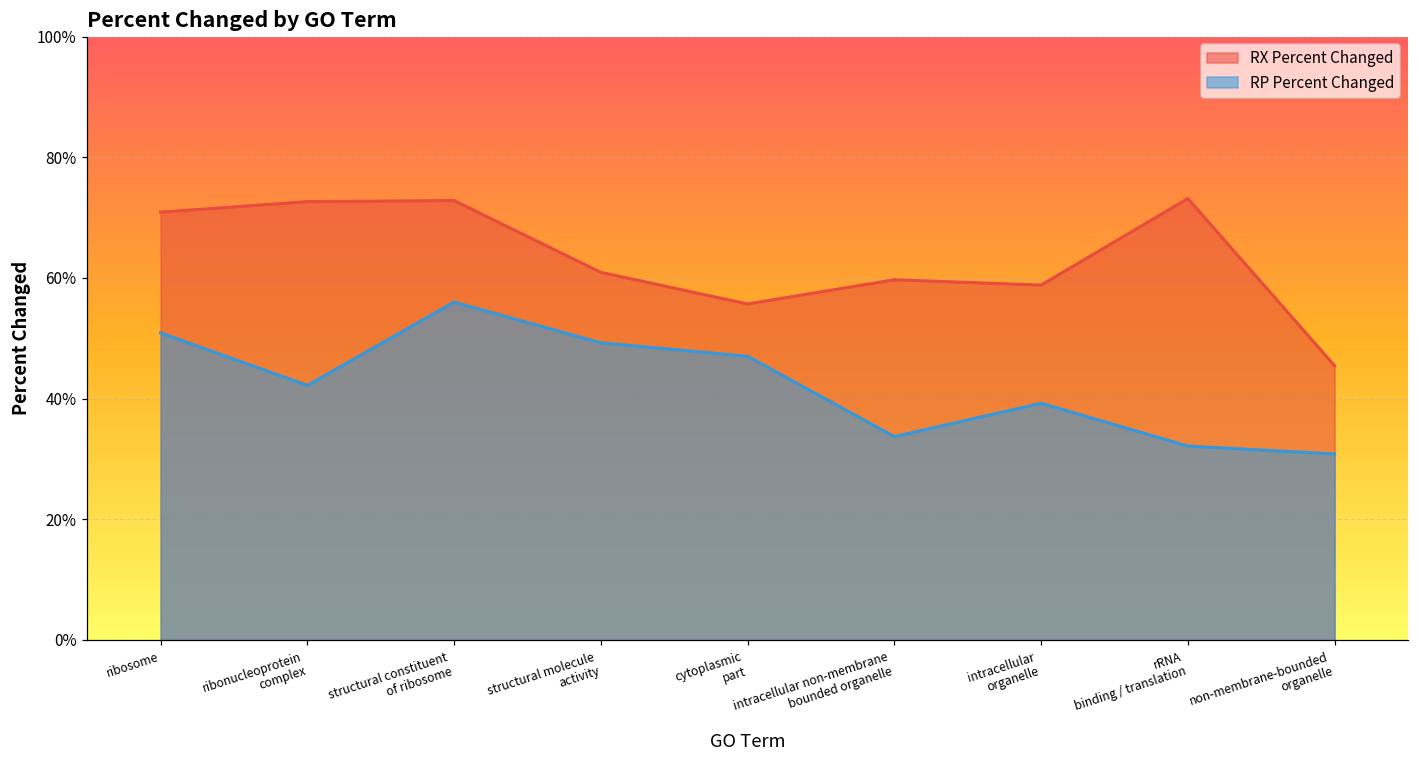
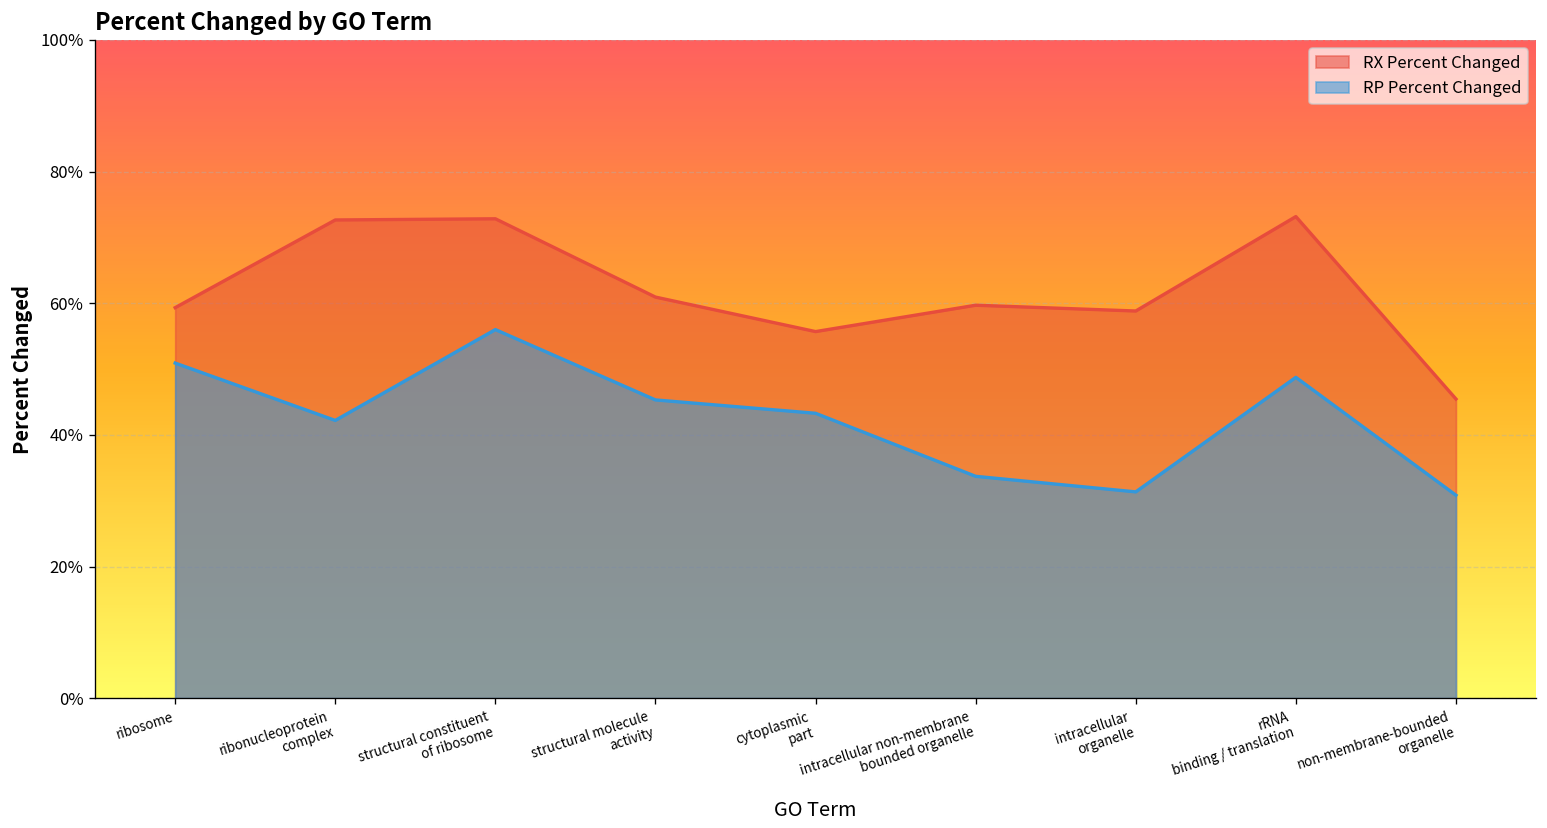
  {
    "RX Percent Changed": {
-     "ribosome": "71%",
+     "ribosome": "59%",
      "ribonucleoprotein complex": "73%",
      "structural constituent of ribosome": "73%",
      "structural molecule activity": "61%",
      "cytoplasmic part": "56%",
      "intracellular non-membrane bounded organelle": "60%",
      "intracellular organelle": "59%",
      "rRNA binding / translation": "73%",
      "non-membrane-bounded organelle": "45%"
    },
    "RP Percent Changed": {
      "ribosome": "51%",
      "ribonucleoprotein complex": "42%",
      "structural constituent of ribosome": "56%",
-     "structural molecule activity": "49%",
-     "cytoplasmic part": "47%",
+     "structural molecule activity": "45%",
+     "cytoplasmic part": "43%",
      "intracellular non-membrane bounded organelle": "34%",
-     "intracellular organelle": "39%",
-     "rRNA binding / translation": "32%",
+     "intracellular organelle": "31%",
+     "rRNA binding / translation": "49%",
      "non-membrane-bounded organelle": "31%"
    }
  }
